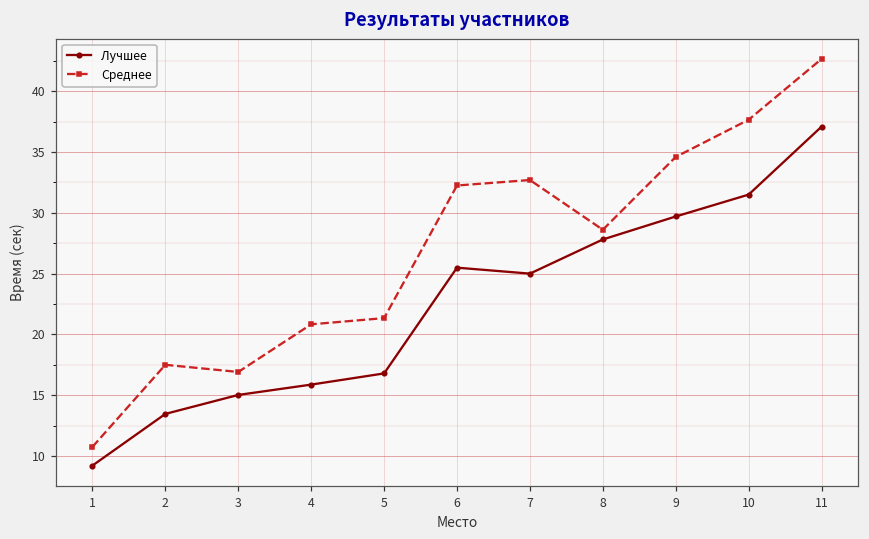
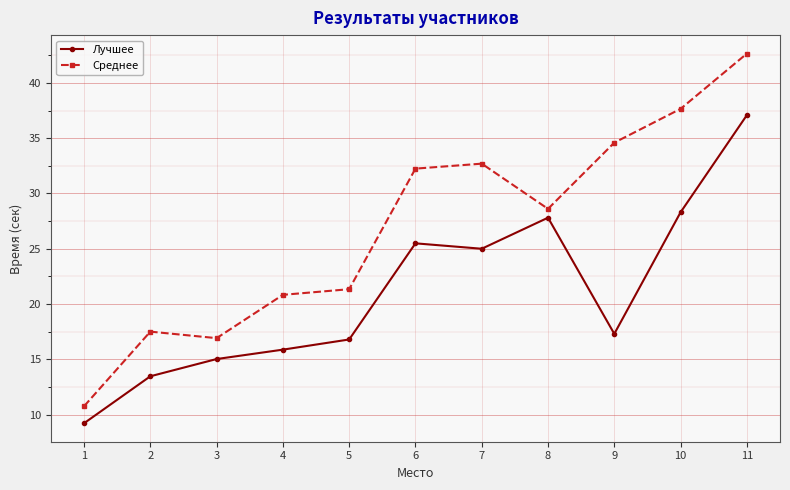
  {
    "Лучшее": {
      "1": 9.2,
      "2": 13.5,
      "3": 15.0,
      "4": 15.9,
      "5": 16.8,
      "6": 25.5,
      "7": 25.0,
      "8": 27.8,
-     "9": 29.7,
-     "10": 31.5,
+     "9": 17.3,
+     "10": 28.3,
      "11": 37.1
    },
    "Среднее": {
      "1": 10.8,
      "2": 17.5,
      "3": 16.9,
      "4": 20.8,
      "5": 21.3,
      "6": 32.3,
      "7": 32.7,
      "8": 28.6,
      "9": 34.6,
      "10": 37.7,
      "11": 42.7
    }
  }
